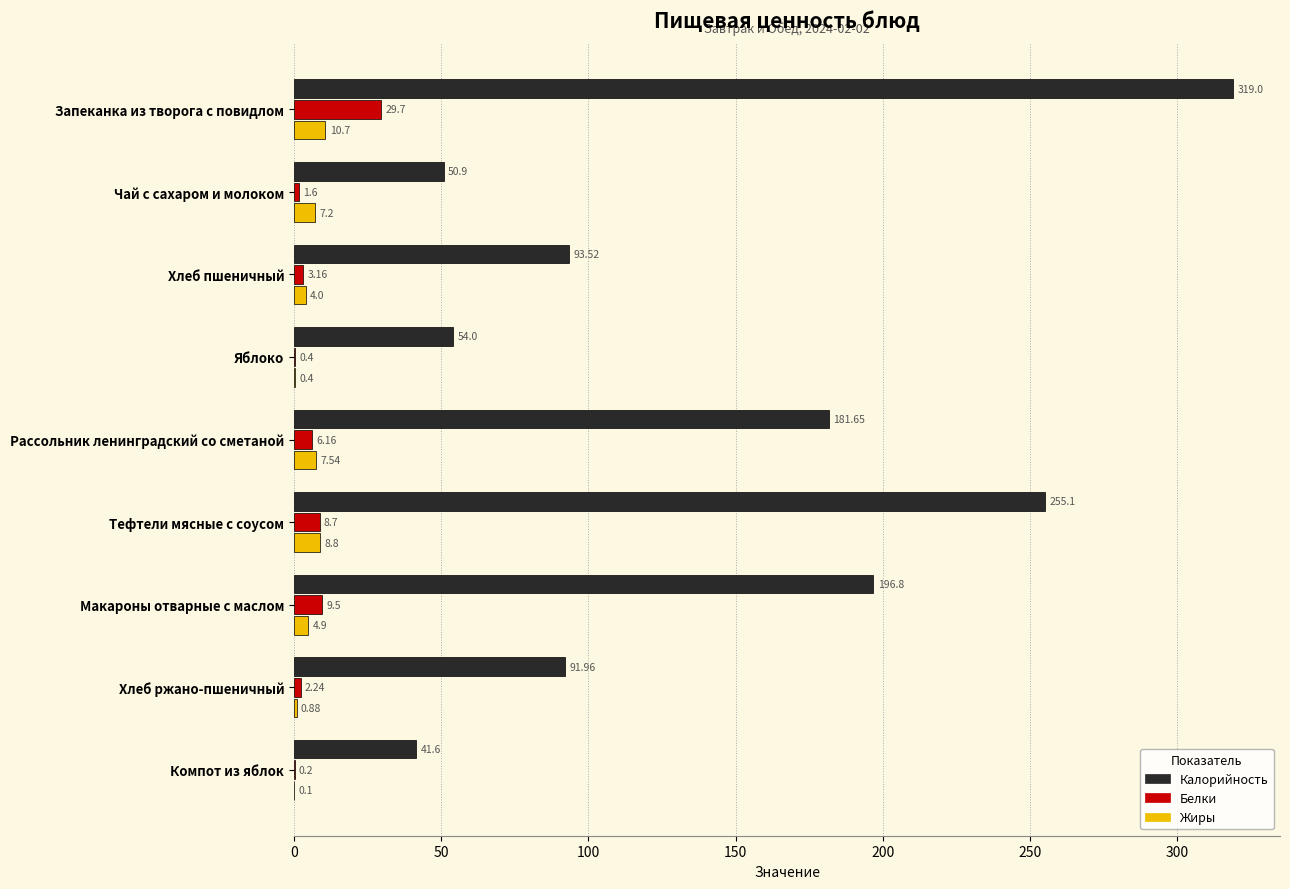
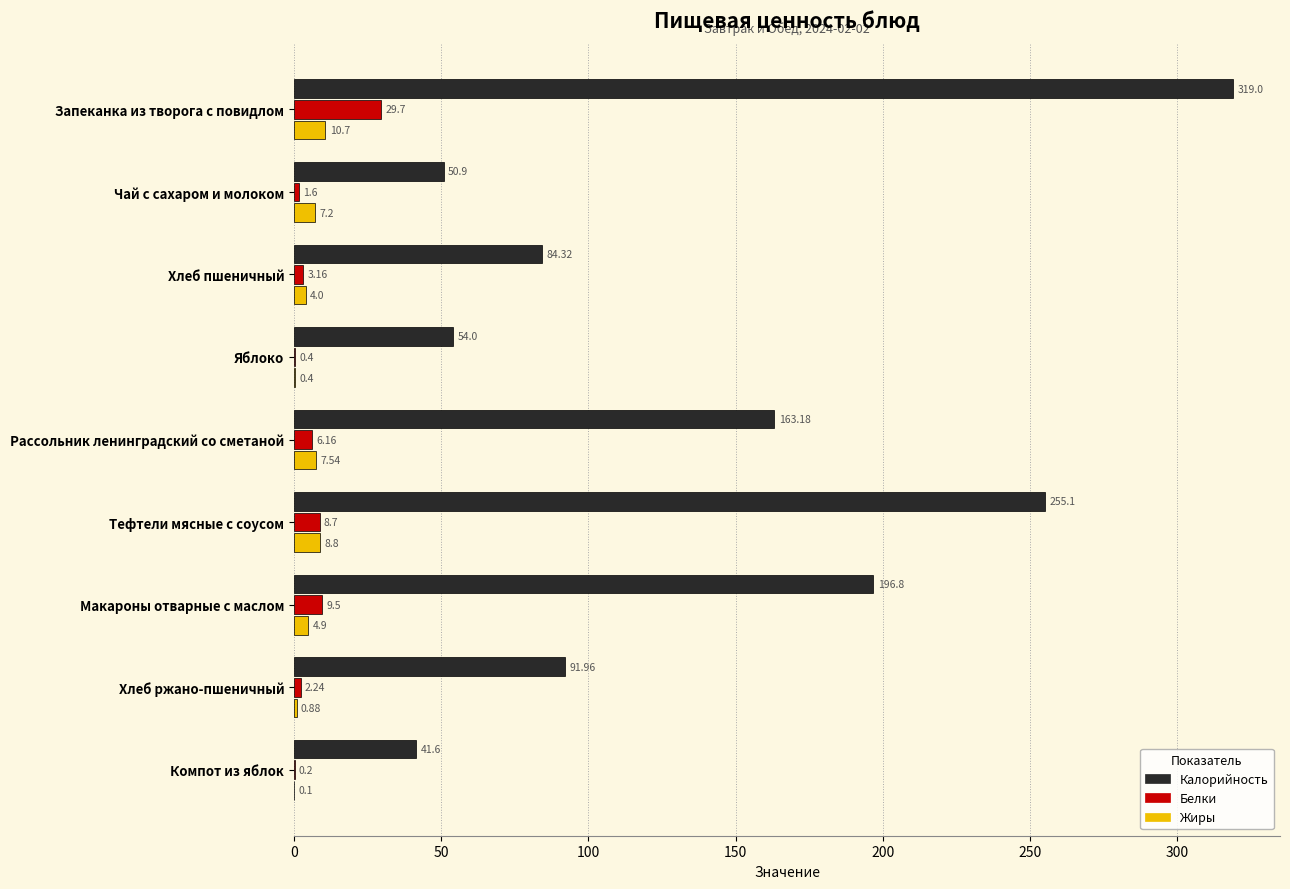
  {
    "Калорийность": {
      "Запеканка из творога с повидлом": 319.0,
      "Чай с сахаром и молоком": 50.9,
-     "Хлеб пшеничный": 93.52,
+     "Хлеб пшеничный": 84.32,
      "Яблоко": 54.0,
-     "Рассольник ленинградский со сметаной": 181.65,
+     "Рассольник ленинградский со сметаной": 163.18,
      "Тефтели мясные с соусом": 255.1,
      "Макароны отварные с маслом": 196.8,
      "Хлеб ржано-пшеничный": 91.96,
      "Компот из яблок": 41.6
    },
    "Белки": {
      "Запеканка из творога с повидлом": 29.7,
      "Чай с сахаром и молоком": 1.6,
      "Хлеб пшеничный": 3.16,
      "Яблоко": 0.4,
      "Рассольник ленинградский со сметаной": 6.16,
      "Тефтели мясные с соусом": 8.7,
      "Макароны отварные с маслом": 9.5,
      "Хлеб ржано-пшеничный": 2.24,
      "Компот из яблок": 0.2
    },
    "Жиры": {
      "Запеканка из творога с повидлом": 10.7,
      "Чай с сахаром и молоком": 7.2,
      "Хлеб пшеничный": 4.0,
      "Яблоко": 0.4,
      "Рассольник ленинградский со сметаной": 7.54,
      "Тефтели мясные с соусом": 8.8,
      "Макароны отварные с маслом": 4.9,
      "Хлеб ржано-пшеничный": 0.88,
      "Компот из яблок": 0.1
    }
  }
